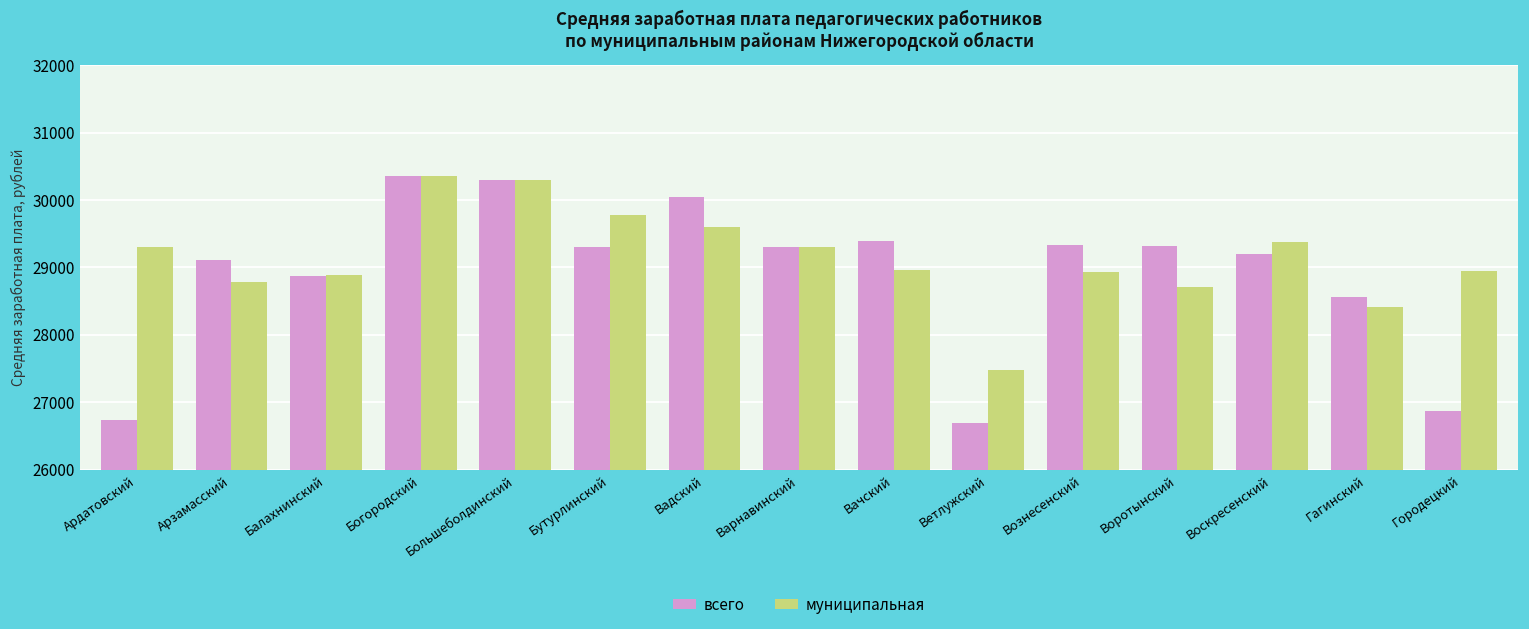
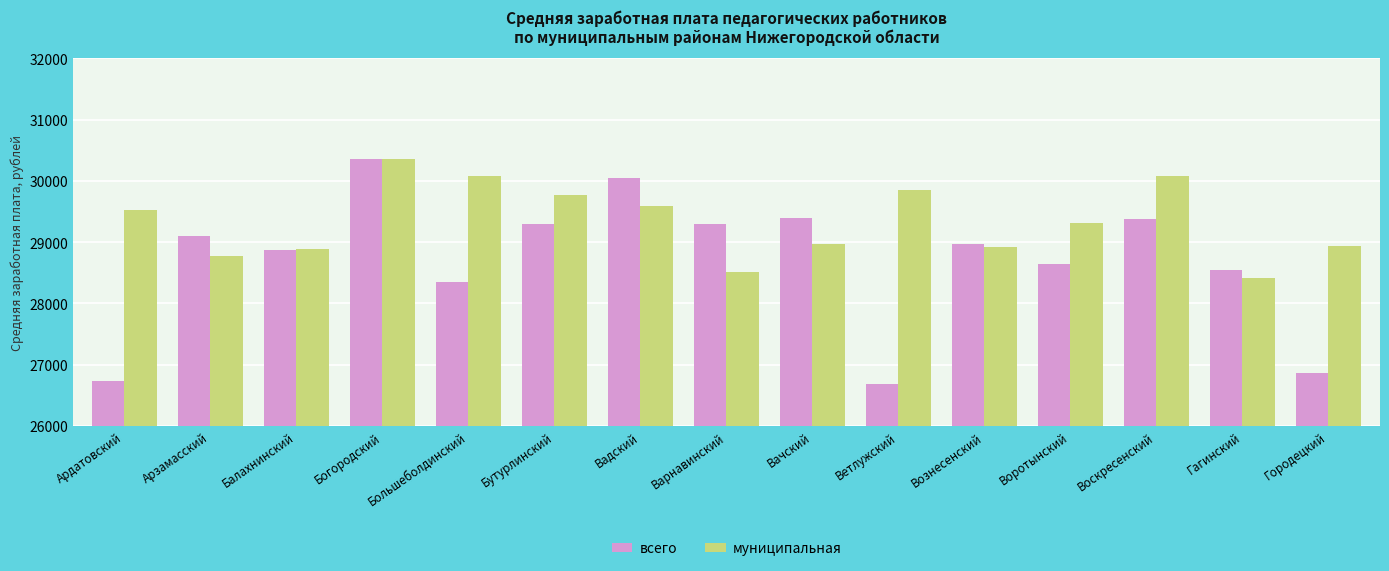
  {
    "всего": {
      "Ардатовский": 26700,
      "Арзамасский": 29100,
      "Балахнинский": 28900,
      "Богородский": 30400,
-     "Большеболдинский": 30300,
+     "Большеболдинский": 28300,
      "Бутурлинский": 29300,
      "Вадский": 30000,
      "Варнавинский": 29300,
      "Вачский": 29400,
      "Ветлужский": 26700,
-     "Вознесенский": 29300,
-     "Воротынский": 29300,
-     "Воскресенский": 29200,
+     "Вознесенский": 29000,
+     "Воротынский": 28600,
+     "Воскресенский": 29400,
      "Гагинский": 28600,
      "Городецкий": 26900
    },
    "муниципальная": {
-     "Ардатовский": 29300,
+     "Ардатовский": 29500,
      "Арзамасский": 28800,
      "Балахнинский": 28900,
      "Богородский": 30400,
-     "Большеболдинский": 30300,
+     "Большеболдинский": 30100,
      "Бутурлинский": 29800,
      "Вадский": 29600,
-     "Варнавинский": 29300,
+     "Варнавинский": 28500,
      "Вачский": 29000,
-     "Ветлужский": 27500,
+     "Ветлужский": 29800,
      "Вознесенский": 28900,
-     "Воротынский": 28700,
-     "Воскресенский": 29400,
+     "Воротынский": 29300,
+     "Воскресенский": 30100,
      "Гагинский": 28400,
      "Городецкий": 28900
    }
  }
